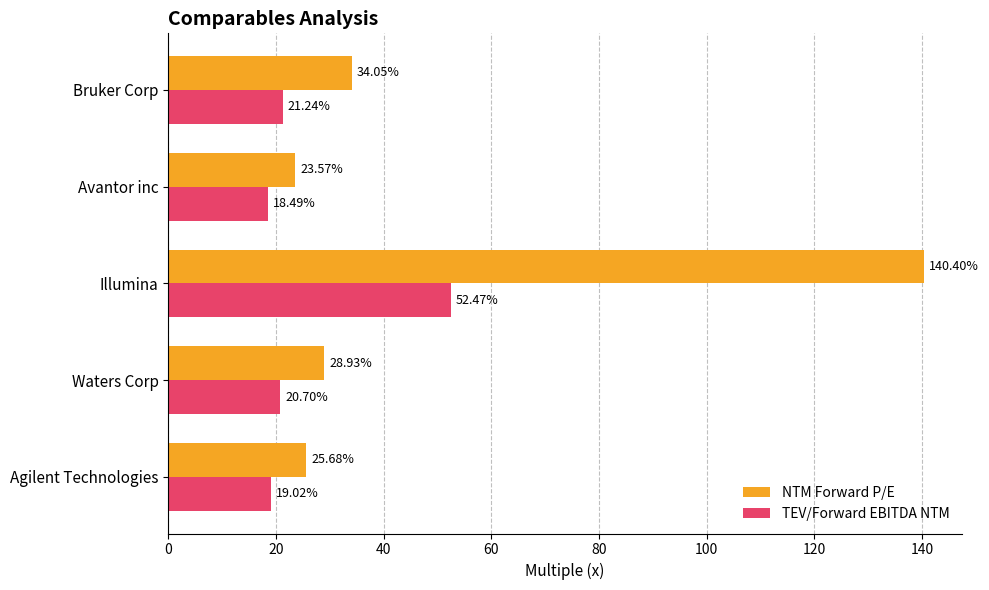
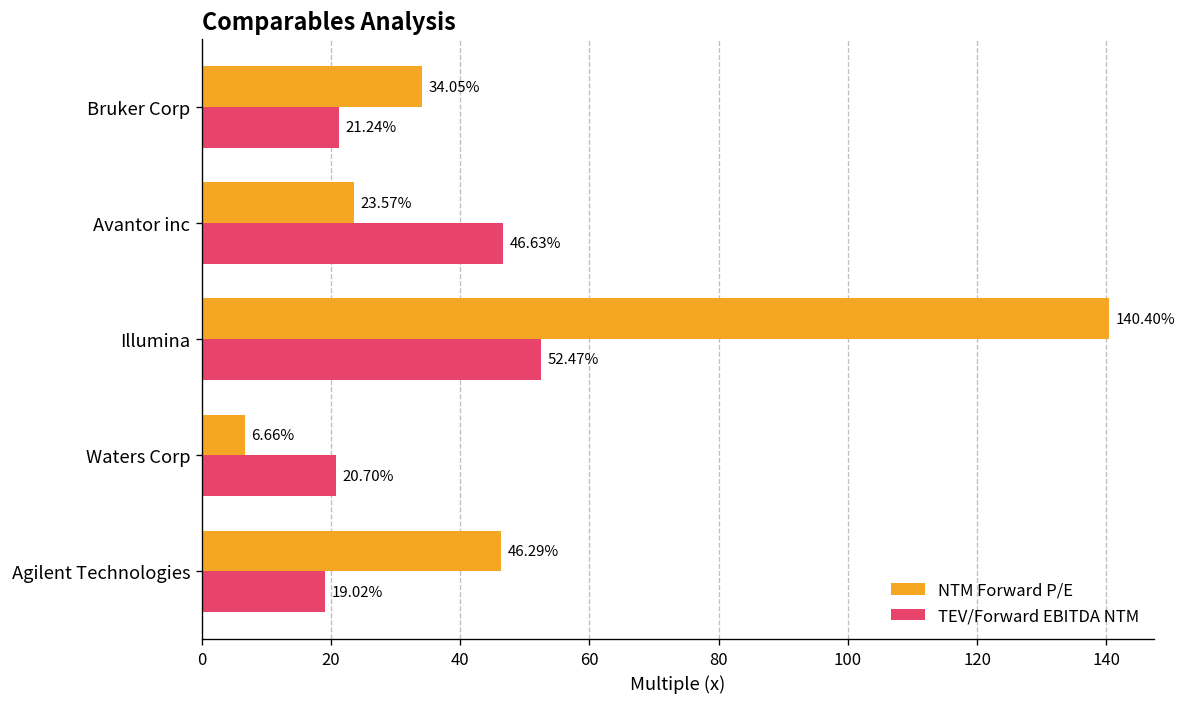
  {
    "NTM Forward P/E": {
      "Bruker Corp": "34.05%",
      "Avantor inc": "23.57%",
      "Illumina": "140.40%",
-     "Waters Corp": "28.93%",
-     "Agilent Technologies": "25.68%"
+     "Waters Corp": "6.66%",
+     "Agilent Technologies": "46.29%"
    },
    "TEV/Forward EBITDA NTM": {
      "Bruker Corp": "21.24%",
-     "Avantor inc": "18.49%",
+     "Avantor inc": "46.63%",
      "Illumina": "52.47%",
      "Waters Corp": "20.70%",
      "Agilent Technologies": "19.02%"
    }
  }
